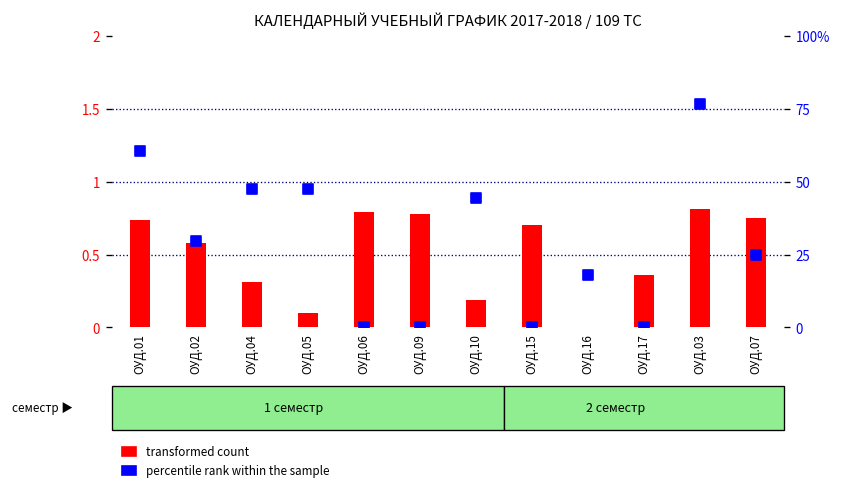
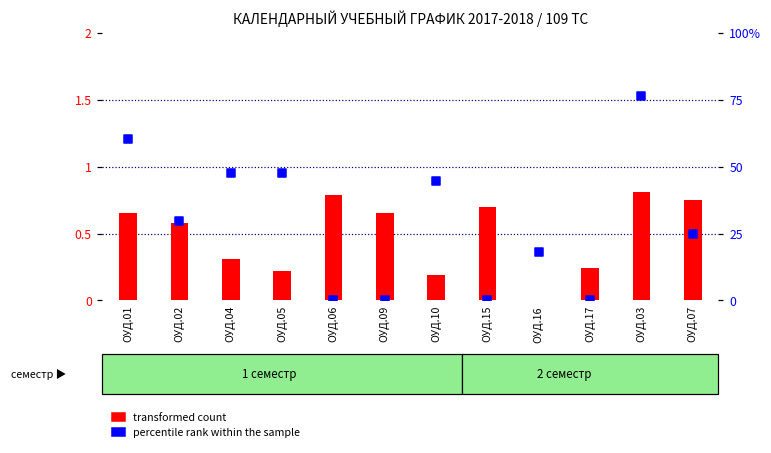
  {
    "transformed count": {
-     "ОУД.01": 0.74,
+     "ОУД.01": 0.65,
      "ОУД.02": 0.58,
      "ОУД.04": 0.31,
-     "ОУД.05": 0.10,
+     "ОУД.05": 0.22,
      "ОУД.06": 0.79,
-     "ОУД.09": 0.78,
+     "ОУД.09": 0.65,
      "ОУД.10": 0.19,
      "ОУД.15": 0.70,
      "ОУД.16": 0.00,
-     "ОУД.17": 0.36,
+     "ОУД.17": 0.24,
      "ОУД.03": 0.81,
      "ОУД.07": 0.75
    }
  }
